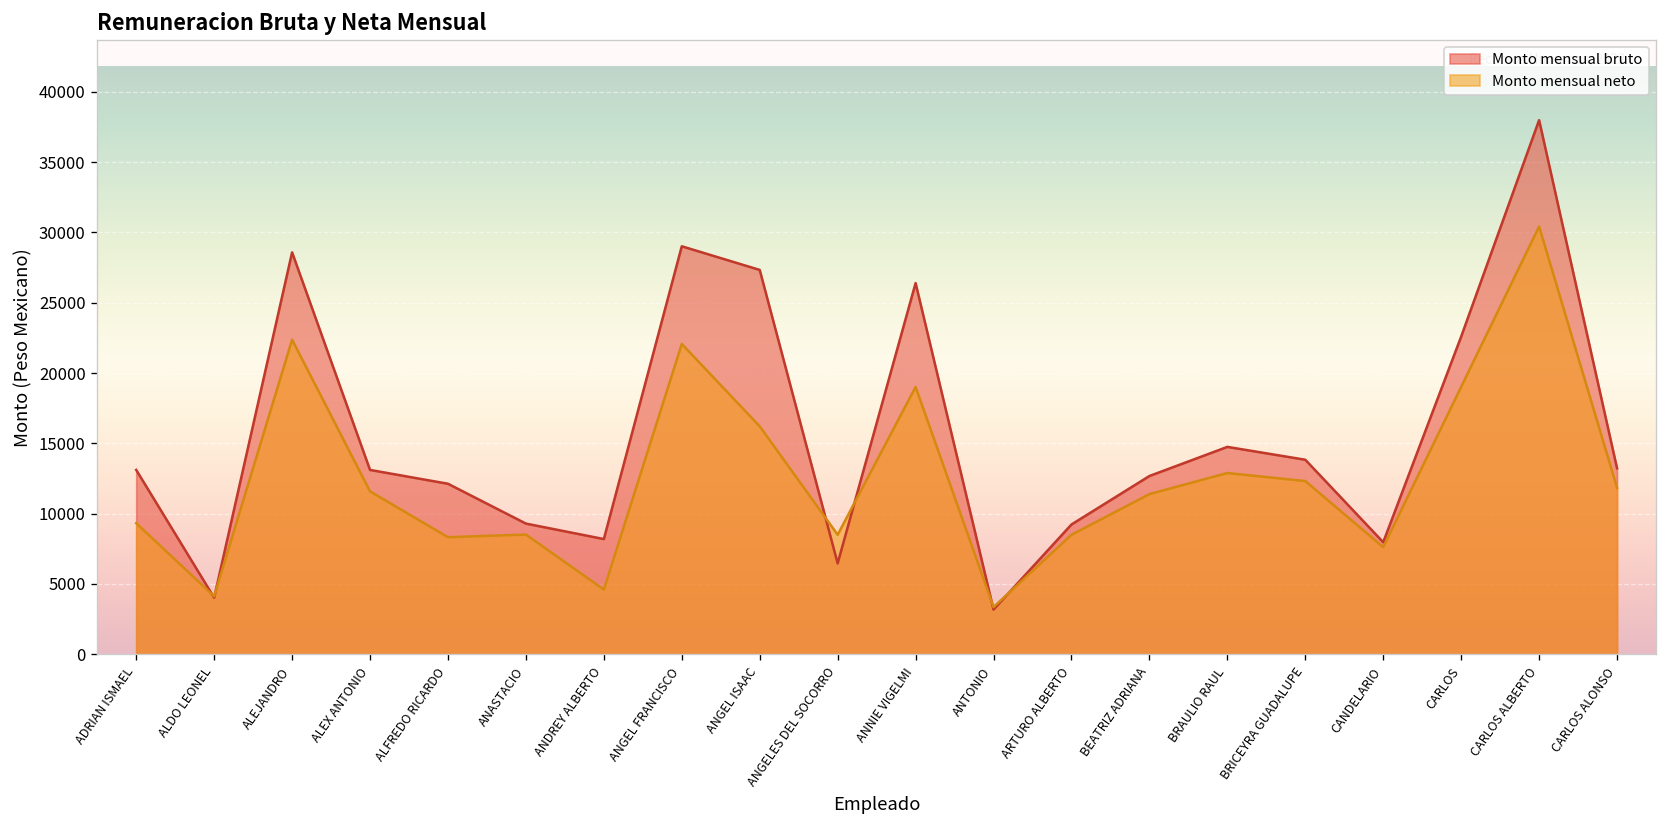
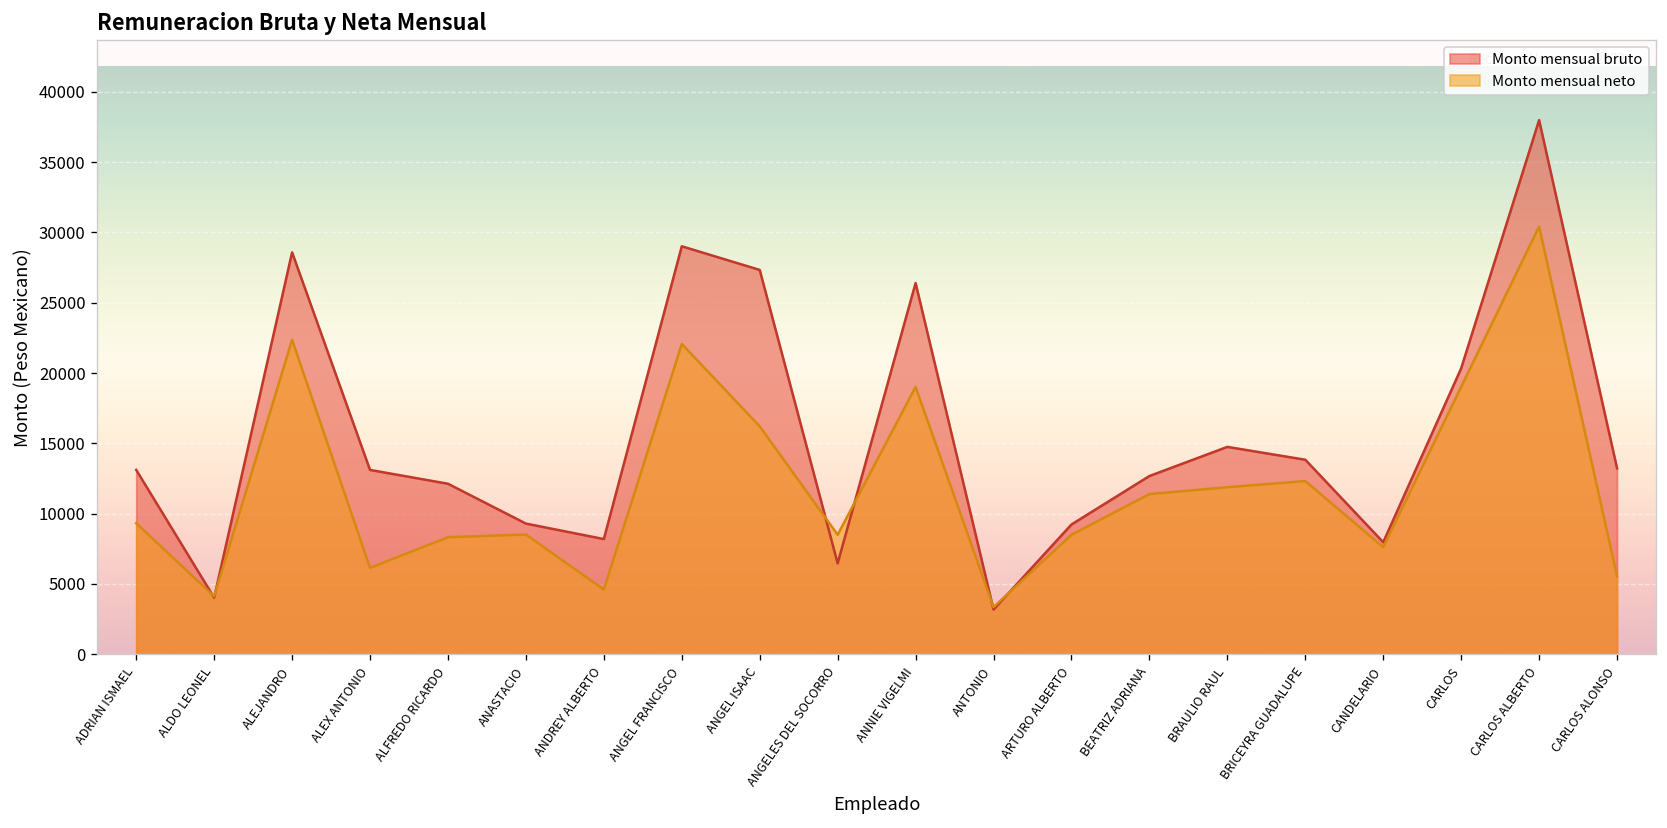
  {
    "Monto mensual bruto": {
      "ADRIAN ISMAEL": 13100,
      "ALEJANDRO": 28600,
      "ALEX ANTONIO": 13100,
      "ALFREDO RICARDO": 12100,
      "ANASTACIO": 9300,
      "ANDREY ALBERTO": 8200,
      "ANGEL FRANCISCO": 29000,
      "ANGEL ISAAC": 27300,
      "ANGELES DEL SOCORRO": 6500,
      "ANNIE VIGELMI": 26400,
      "ARTURO ALBERTO": 9200,
      "BEATRIZ ADRIANA": 12700,
      "BRAULIO RAUL": 14700,
      "BRICEYRA GUADALUPE": 13800,
      "CANDELARIO": 8000,
-     "CARLOS": 22600,
+     "CARLOS": 20300,
      "CARLOS ALBERTO": 38000,
      "CARLOS ALONSO": 13200
    },
    "Monto mensual neto": {
      "ADRIAN ISMAEL": 9300,
      "ALEJANDRO": 22400,
-     "ALEX ANTONIO": 11600,
+     "ALEX ANTONIO": 6100,
      "ALFREDO RICARDO": 8300,
      "ANASTACIO": 8500,
      "ANDREY ALBERTO": 4600,
      "ANGEL FRANCISCO": 22100,
      "ANGEL ISAAC": 16200,
      "ANGELES DEL SOCORRO": 8500,
      "ANNIE VIGELMI": 19000,
      "ARTURO ALBERTO": 8500,
      "BEATRIZ ADRIANA": 11400,
-     "BRAULIO RAUL": 12900,
+     "BRAULIO RAUL": 11900,
      "BRICEYRA GUADALUPE": 12300,
      "CANDELARIO": 7600,
      "CARLOS": 19000,
      "CARLOS ALBERTO": 30400,
-     "CARLOS ALONSO": 11800
+     "CARLOS ALONSO": 5600
    }
  }
